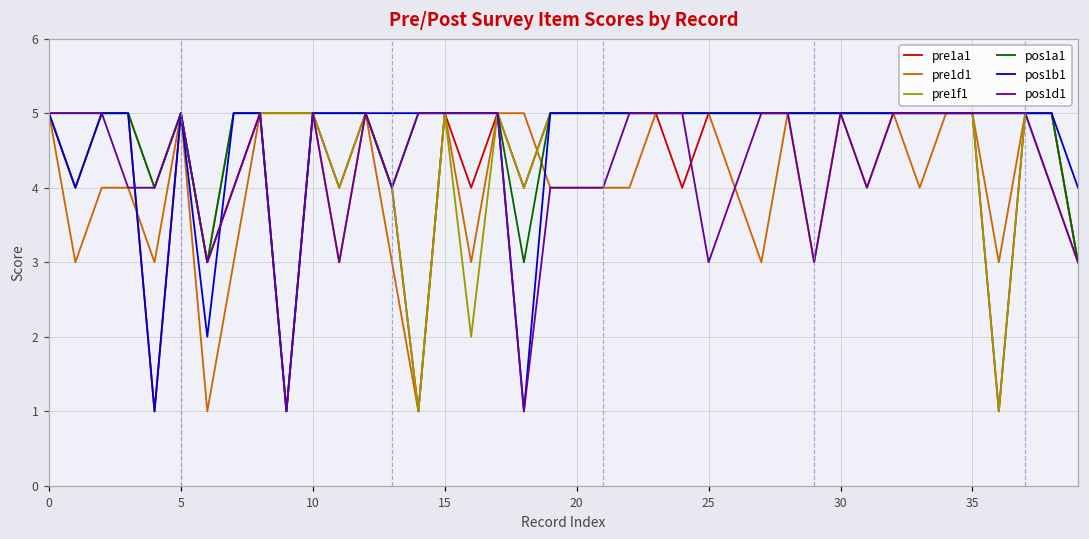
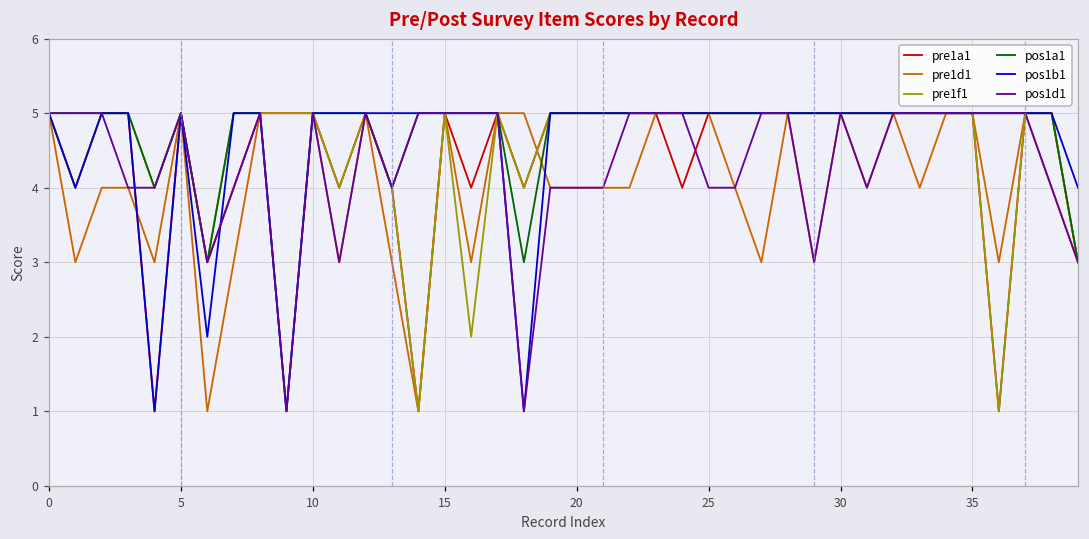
  {
    "pos1d1": {
-     "25": 3
+     "25": 4
    }
  }
